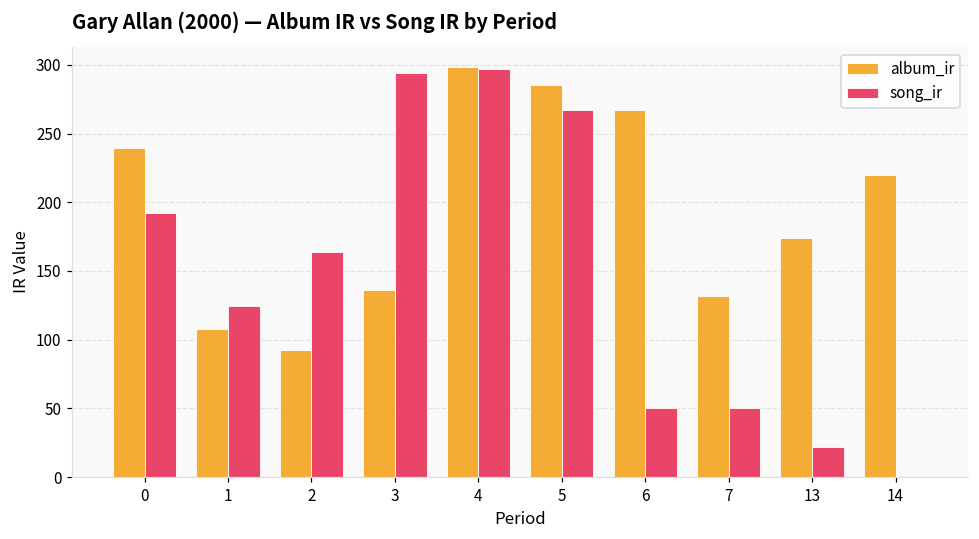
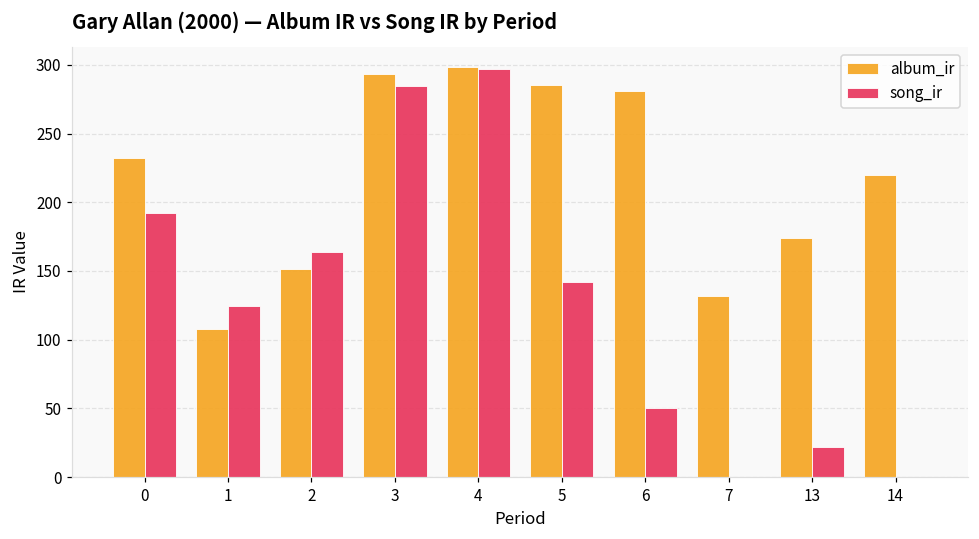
  {
    "album_ir": {
-     "0": 239,
+     "0": 232,
      "1": 108,
-     "2": 93,
-     "3": 136,
+     "2": 151,
+     "3": 293,
      "4": 298,
      "5": 285,
-     "6": 267,
+     "6": 281,
      "7": 132,
      "13": 174,
      "14": 220
    },
    "song_ir": {
      "0": 192,
      "1": 125,
      "2": 164,
-     "3": 294,
+     "3": 285,
      "4": 297,
-     "5": 267,
+     "5": 142,
      "6": 50,
-     "7": 50,
+     "7": 0,
      "13": 22,
      "14": 0
    }
  }
